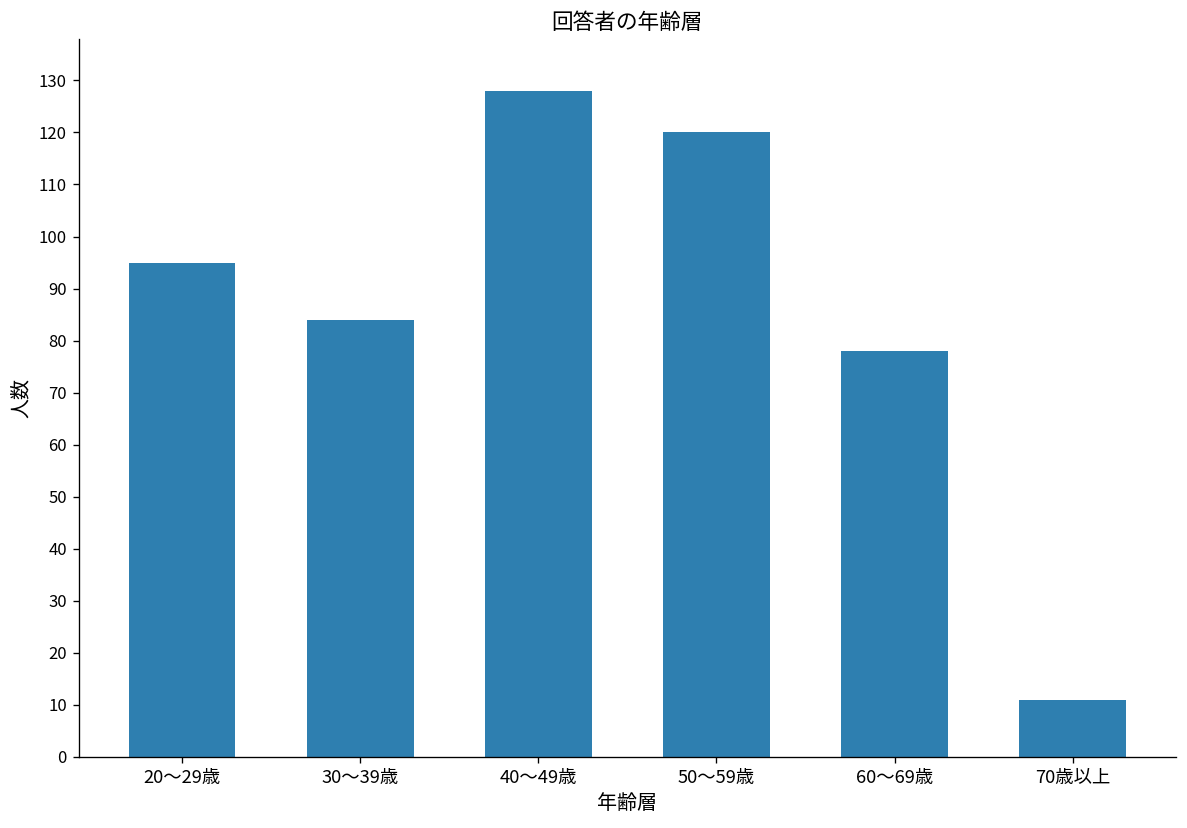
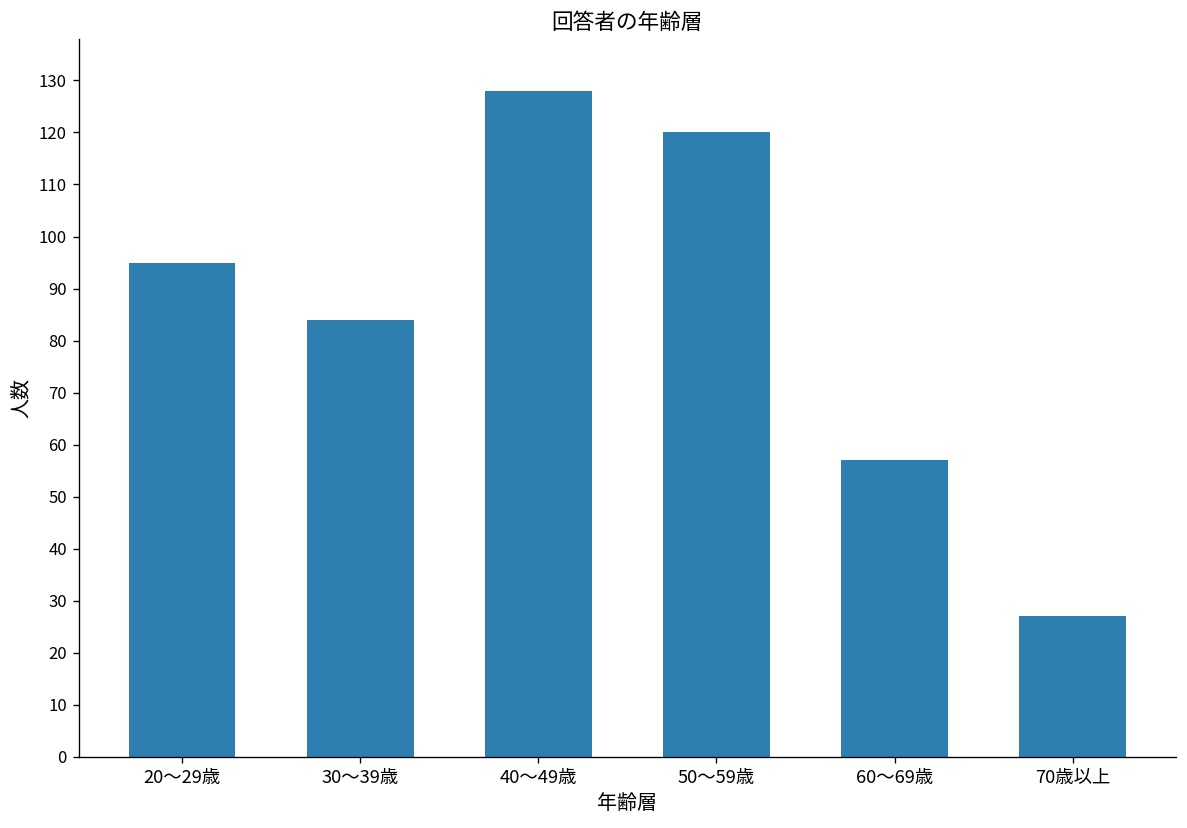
  {
    "20～29歳": 95,
    "30～39歳": 84,
    "40～49歳": 128,
    "50～59歳": 120,
-   "60～69歳": 78,
-   "70歳以上": 11
+   "60～69歳": 57,
+   "70歳以上": 27
  }
